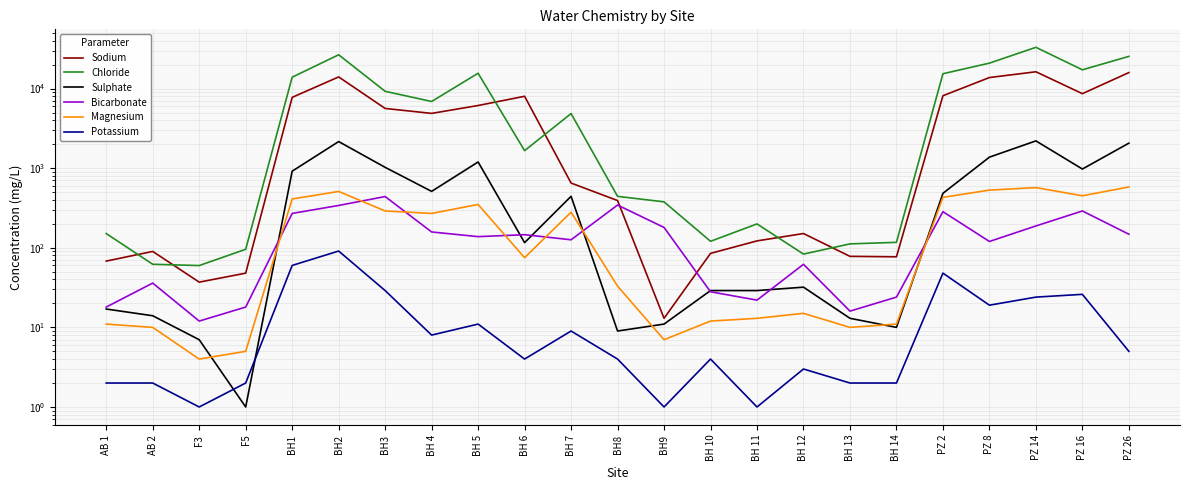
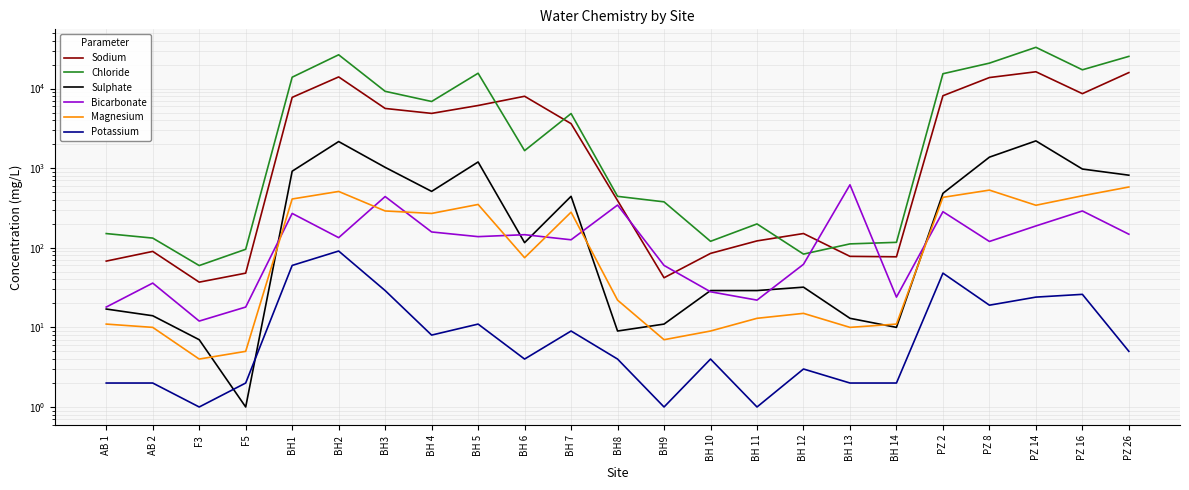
  {
    "Sodium": {
      "AB 1": 70,
      "AB 2": 90,
      "F3": 40,
      "F5": 50,
      "BH1": 8000,
      "BH2": 14000,
      "BH3": 6000,
      "BH 4": 5000,
      "BH 5": 6000,
      "BH 6": 8000,
-     "BH 7": 700,
+     "BH 7": 4000,
      "BH8": 400,
-     "BH9": 13,
+     "BH9": 40,
      "BH 10": 90,
      "BH 11": 120,
      "BH 12": 150,
      "BH 13": 80,
      "BH 14": 80,
      "PZ 2": 8000,
      "PZ 8": 14000,
      "PZ 14": 16000,
      "PZ 16": 9000,
      "PZ 26": 16000
    },
    "Chloride": {
      "AB 1": 150,
-     "AB 2": 60,
+     "AB 2": 130,
      "F3": 60,
      "F5": 100,
      "BH1": 14000,
      "BH2": 27000,
      "BH3": 9000,
      "BH 4": 7000,
      "BH 5": 16000,
      "BH 6": 1700,
      "BH 7": 5000,
      "BH8": 400,
      "BH9": 400,
      "BH 10": 120,
      "BH 11": 200,
      "BH 12": 80,
      "BH 13": 110,
      "BH 14": 120,
      "PZ 2": 15000,
      "PZ 8": 21000,
      "PZ 14": 33000,
      "PZ 16": 17000,
      "PZ 26": 25000
    },
    "Sulphate": {
      "AB 2": 14,
      "F3": 7,
      "F5": 1,
      "BH1": 900,
      "BH2": 2200,
      "BH3": 1000,
      "BH 4": 500,
      "BH 5": 1200,
      "BH 6": 120,
      "BH 7": 400,
      "BH8": 9,
      "BH9": 11,
      "BH 11": 29,
      "BH 12": 32,
      "BH 13": 13,
      "BH 14": 10,
      "PZ 2": 500,
      "PZ 8": 1400,
      "PZ 14": 2200,
      "PZ 16": 1000,
-     "PZ 26": 2100
+     "PZ 26": 800
    },
    "Bicarbonate": {
      "AB 2": 40,
      "F3": 12,
      "F5": 18,
      "BH1": 270,
-     "BH2": 340,
+     "BH2": 130,
      "BH3": 400,
      "BH 4": 160,
      "BH 5": 140,
      "BH 6": 150,
      "BH 7": 130,
      "BH8": 340,
-     "BH9": 180,
+     "BH9": 60,
      "BH 11": 22,
      "BH 12": 60,
-     "BH 13": 16,
+     "BH 13": 600,
      "BH 14": 24,
      "PZ 2": 280,
      "PZ 8": 120,
      "PZ 14": 190,
      "PZ 16": 290,
      "PZ 26": 150
    },
    "Magnesium": {
      "AB 1": 11,
      "AB 2": 10,
      "F3": 4,
      "F5": 5,
      "BH1": 400,
      "BH2": 500,
      "BH3": 290,
      "BH 4": 270,
      "BH 5": 400,
      "BH 6": 80,
      "BH 7": 280,
-     "BH8": 33,
+     "BH8": 22,
      "BH9": 7,
-     "BH 10": 12,
+     "BH 10": 9,
      "BH 11": 13,
      "BH 12": 15,
      "BH 13": 10,
      "BH 14": 11,
      "PZ 2": 400,
      "PZ 8": 500,
-     "PZ 14": 600,
+     "PZ 14": 340,
      "PZ 16": 500,
      "PZ 26": 600
    },
    "Potassium": {
      "AB 1": 2,
      "AB 2": 2,
      "F3": 1,
      "F5": 2,
      "BH1": 60,
      "BH2": 90,
      "BH3": 29,
      "BH 4": 8,
      "BH 5": 11,
      "BH 6": 4,
      "BH 7": 9,
      "BH8": 4,
      "BH9": 1,
      "BH 10": 4,
      "BH 11": 1,
      "BH 12": 3,
      "BH 13": 2,
      "BH 14": 2,
      "PZ 2": 50,
      "PZ 8": 19,
      "PZ 14": 24,
      "PZ 16": 26,
      "PZ 26": 5
    }
  }
